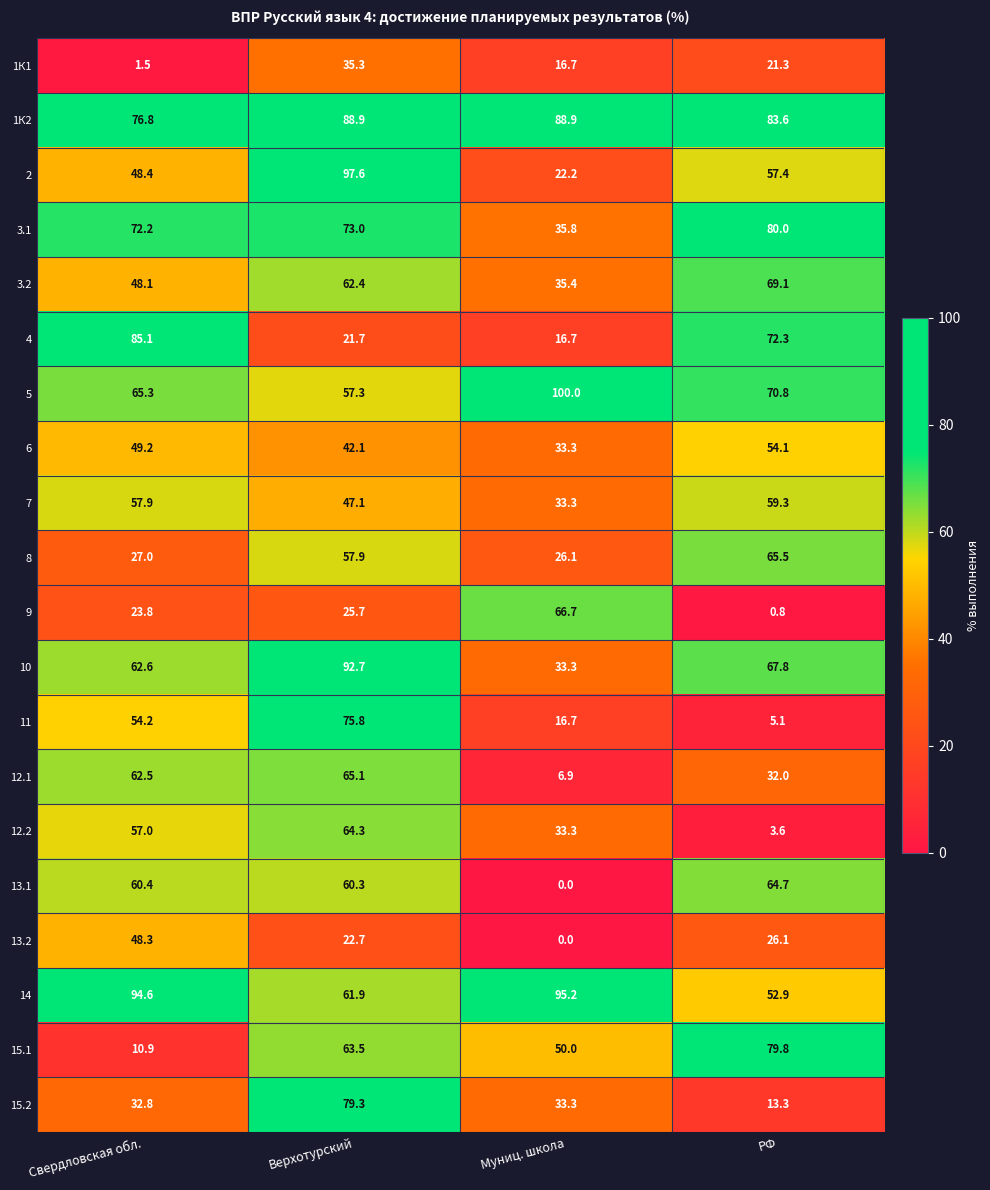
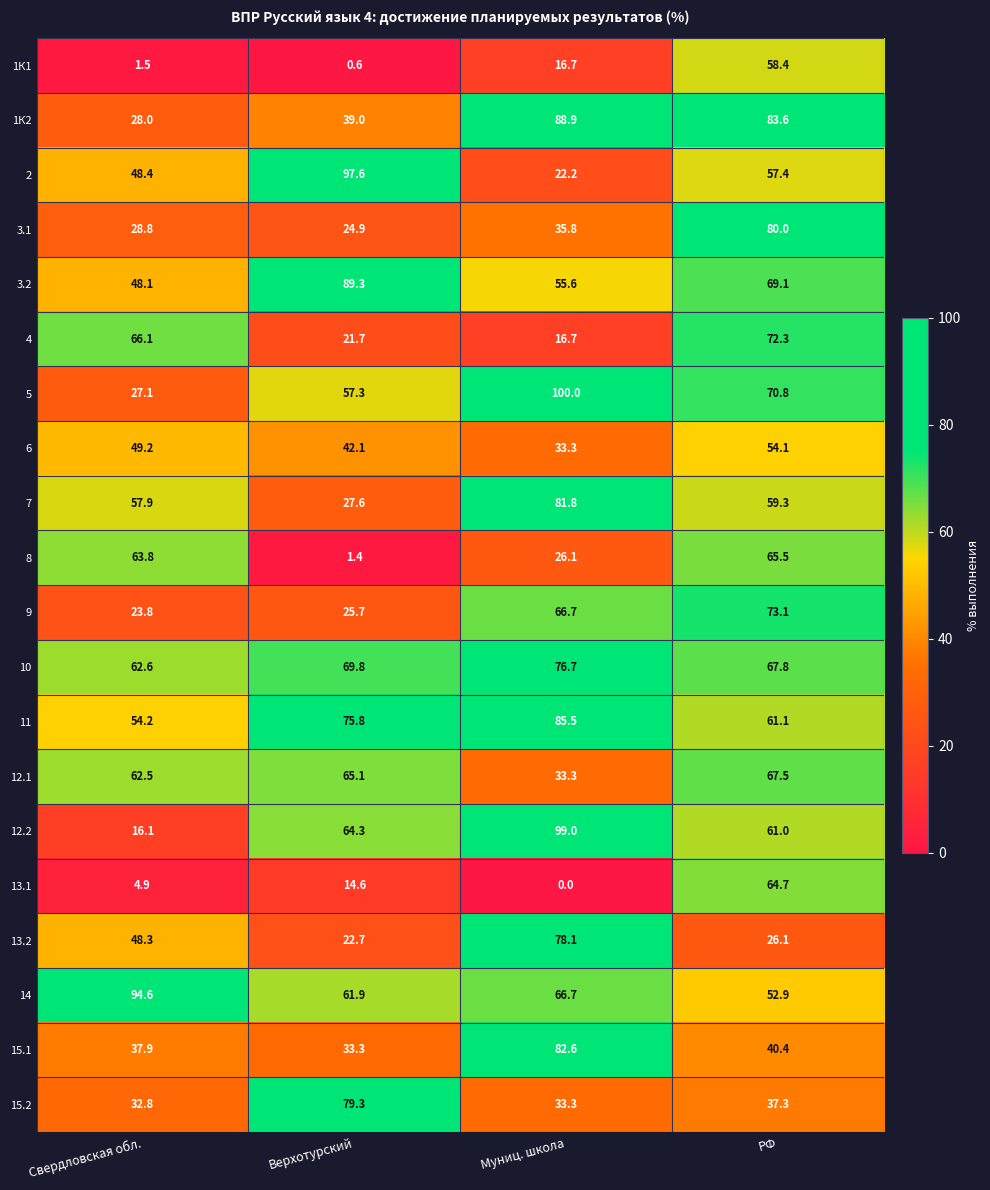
  {
    "1К1": {
      "Свердловская обл.": 1.5,
-     "Верхотурский": 35.3,
+     "Верхотурский": 0.6,
      "Муниц. школа": 16.7,
-     "РФ": 21.3
+     "РФ": 58.4
    },
    "1К2": {
-     "Свердловская обл.": 76.8,
-     "Верхотурский": 88.9,
+     "Свердловская обл.": 28.0,
+     "Верхотурский": 39.0,
      "Муниц. школа": 88.9,
      "РФ": 83.6
    },
    "2": {
      "Свердловская обл.": 48.4,
      "Верхотурский": 97.6,
      "Муниц. школа": 22.2,
      "РФ": 57.4
    },
    "3.1": {
-     "Свердловская обл.": 72.2,
-     "Верхотурский": 73.0,
+     "Свердловская обл.": 28.8,
+     "Верхотурский": 24.9,
      "Муниц. школа": 35.8,
      "РФ": 80.0
    },
    "3.2": {
      "Свердловская обл.": 48.1,
-     "Верхотурский": 62.4,
-     "Муниц. школа": 35.4,
+     "Верхотурский": 89.3,
+     "Муниц. школа": 55.6,
      "РФ": 69.1
    },
    "4": {
-     "Свердловская обл.": 85.1,
+     "Свердловская обл.": 66.1,
      "Верхотурский": 21.7,
      "Муниц. школа": 16.7,
      "РФ": 72.3
    },
    "5": {
-     "Свердловская обл.": 65.3,
+     "Свердловская обл.": 27.1,
      "Верхотурский": 57.3,
      "Муниц. школа": 100.0,
      "РФ": 70.8
    },
    "6": {
      "Свердловская обл.": 49.2,
      "Верхотурский": 42.1,
      "Муниц. школа": 33.3,
      "РФ": 54.1
    },
    "7": {
      "Свердловская обл.": 57.9,
-     "Верхотурский": 47.1,
-     "Муниц. школа": 33.3,
+     "Верхотурский": 27.6,
+     "Муниц. школа": 81.8,
      "РФ": 59.3
    },
    "8": {
-     "Свердловская обл.": 27.0,
-     "Верхотурский": 57.9,
+     "Свердловская обл.": 63.8,
+     "Верхотурский": 1.4,
      "Муниц. школа": 26.1,
      "РФ": 65.5
    },
    "9": {
      "Свердловская обл.": 23.8,
      "Верхотурский": 25.7,
      "Муниц. школа": 66.7,
-     "РФ": 0.8
+     "РФ": 73.1
    },
    "10": {
      "Свердловская обл.": 62.6,
-     "Верхотурский": 92.7,
-     "Муниц. школа": 33.3,
+     "Верхотурский": 69.8,
+     "Муниц. школа": 76.7,
      "РФ": 67.8
    },
    "11": {
      "Свердловская обл.": 54.2,
      "Верхотурский": 75.8,
-     "Муниц. школа": 16.7,
-     "РФ": 5.1
+     "Муниц. школа": 85.5,
+     "РФ": 61.1
    },
    "12.1": {
      "Свердловская обл.": 62.5,
      "Верхотурский": 65.1,
-     "Муниц. школа": 6.9,
-     "РФ": 32.0
+     "Муниц. школа": 33.3,
+     "РФ": 67.5
    },
    "12.2": {
-     "Свердловская обл.": 57.0,
+     "Свердловская обл.": 16.1,
      "Верхотурский": 64.3,
-     "Муниц. школа": 33.3,
-     "РФ": 3.6
+     "Муниц. школа": 99.0,
+     "РФ": 61.0
    },
    "13.1": {
-     "Свердловская обл.": 60.4,
-     "Верхотурский": 60.3,
+     "Свердловская обл.": 4.9,
+     "Верхотурский": 14.6,
      "Муниц. школа": 0.0,
      "РФ": 64.7
    },
    "13.2": {
      "Свердловская обл.": 48.3,
      "Верхотурский": 22.7,
-     "Муниц. школа": 0.0,
+     "Муниц. школа": 78.1,
      "РФ": 26.1
    },
    "14": {
      "Свердловская обл.": 94.6,
      "Верхотурский": 61.9,
-     "Муниц. школа": 95.2,
+     "Муниц. школа": 66.7,
      "РФ": 52.9
    },
    "15.1": {
-     "Свердловская обл.": 10.9,
-     "Верхотурский": 63.5,
-     "Муниц. школа": 50.0,
-     "РФ": 79.8
+     "Свердловская обл.": 37.9,
+     "Верхотурский": 33.3,
+     "Муниц. школа": 82.6,
+     "РФ": 40.4
    },
    "15.2": {
      "Свердловская обл.": 32.8,
      "Верхотурский": 79.3,
      "Муниц. школа": 33.3,
-     "РФ": 13.3
+     "РФ": 37.3
    }
  }
